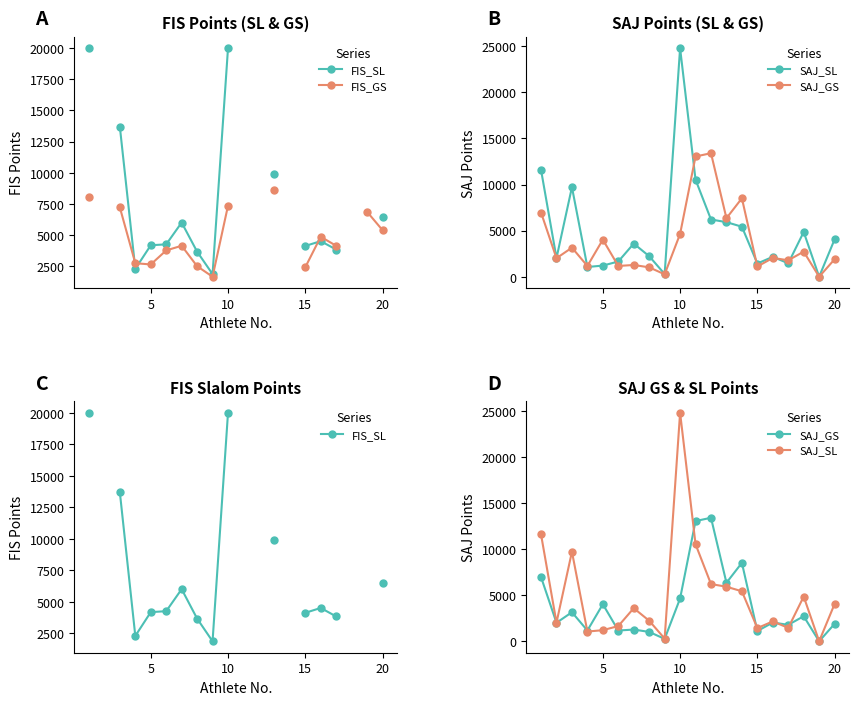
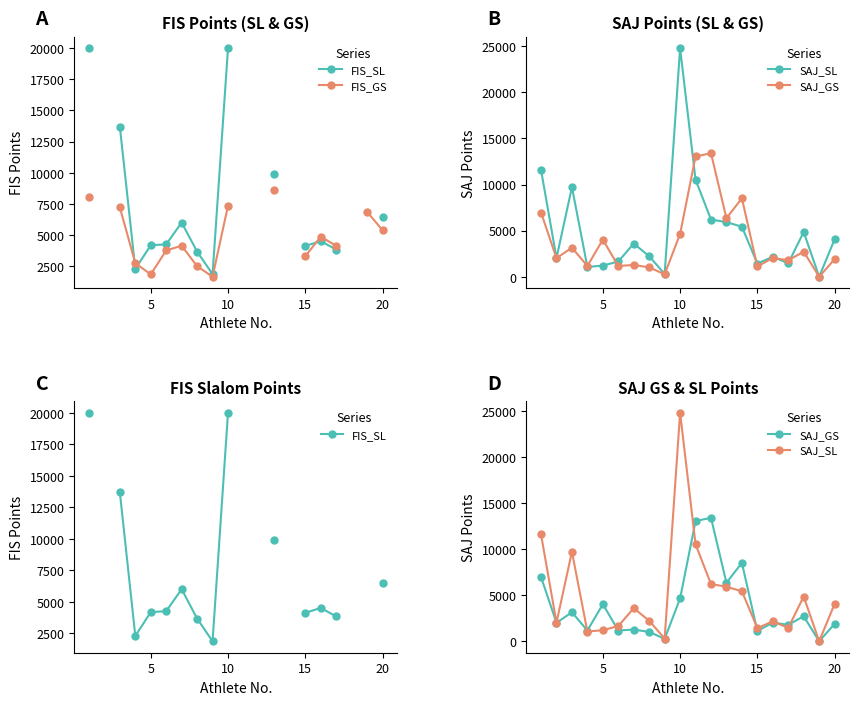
  {
    "FIS Points (SL & GS)": {
      "FIS_SL": {
        "5": 4200,
        "10": 20000,
        "15": 4100,
        "20": 6500
      },
      "FIS_GS": {
-       "5": 2600,
+       "5": 1800,
        "10": 7400,
-       "15": 2400,
+       "15": 3300,
        "20": 5400
      }
    },
    "FIS Slalom Points": {
      "5": 4200,
      "10": 20000,
      "15": 4100,
      "20": 6500
    },
    "SAJ GS & SL Points": {
      "SAJ_GS": {
        "5": 4000,
        "10": 5000,
        "15": 1000,
        "20": 2000
      },
      "SAJ_SL": {
        "5": 1000,
        "10": 25000,
        "15": 1000,
        "20": 4000
      }
    }
  }
